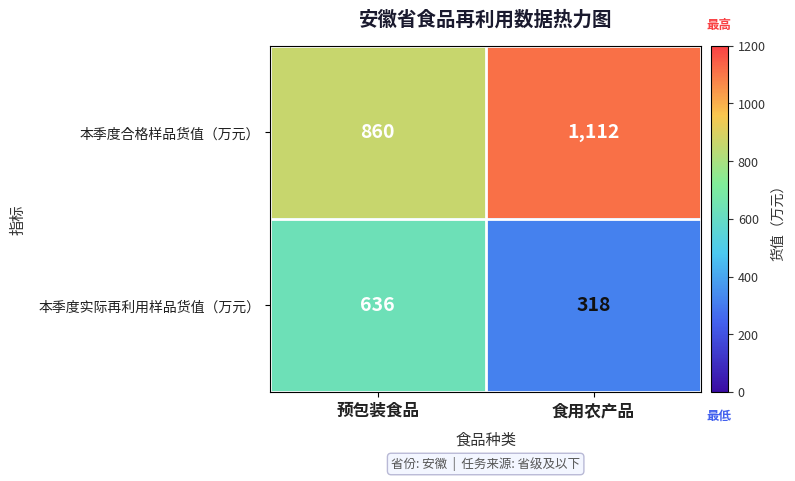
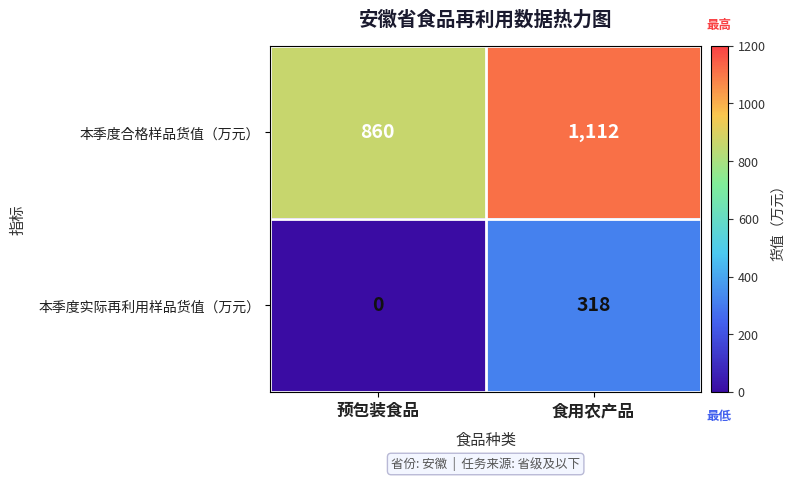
  {
    "本季度合格样品货值（万元）": {
      "预包装食品": "860",
      "食用农产品": "1,112"
    },
    "本季度实际再利用样品货值（万元）": {
-     "预包装食品": "636",
+     "预包装食品": "0",
      "食用农产品": "318"
    }
  }
